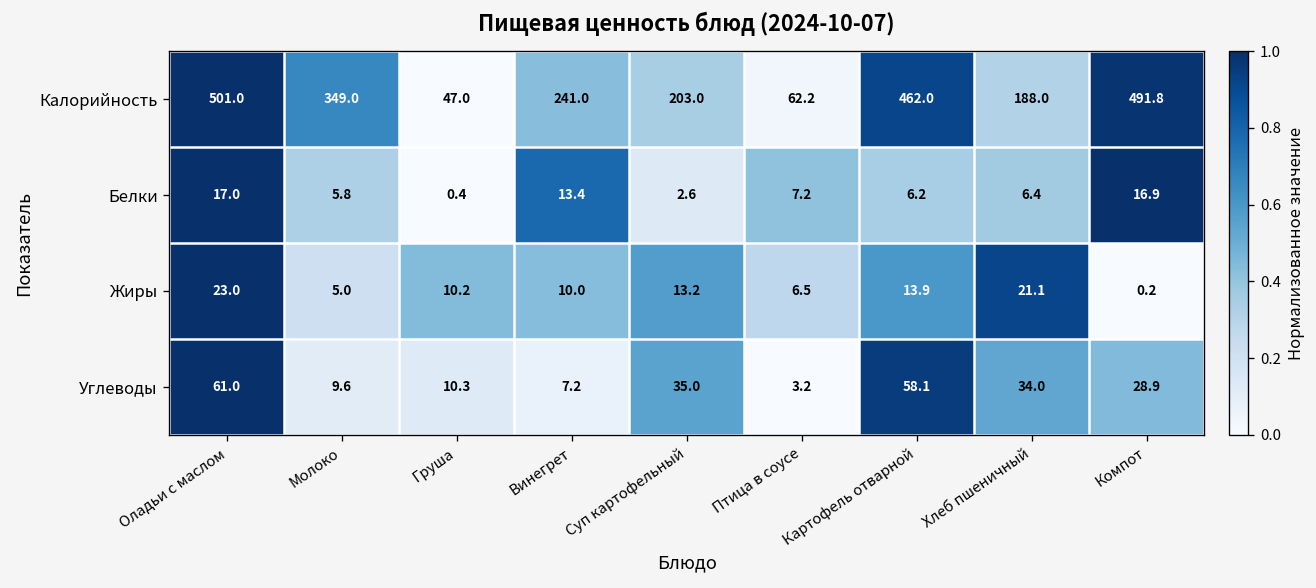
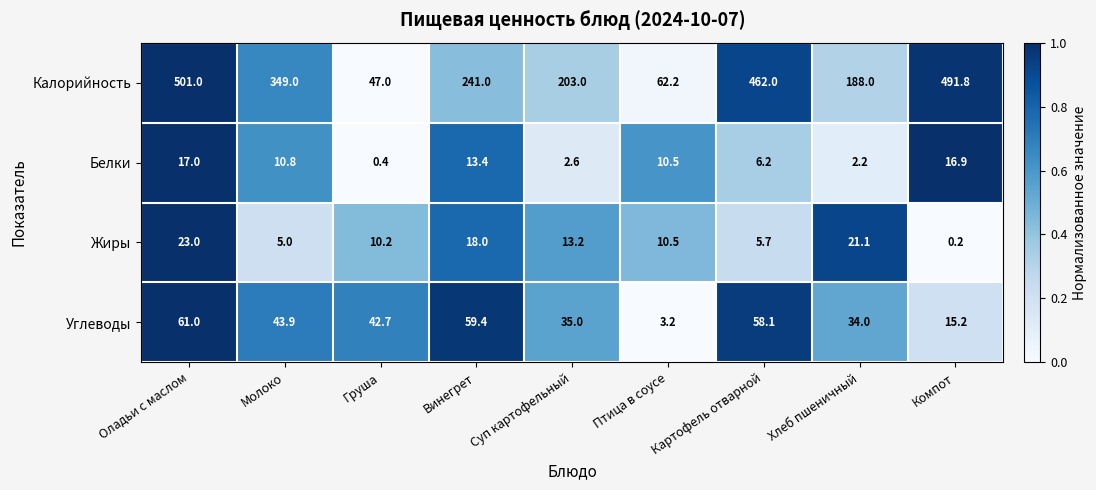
  {
    "Калорийность": {
      "Оладьи с маслом": 501.0,
      "Молоко": 349.0,
      "Груша": 47.0,
      "Винегрет": 241.0,
      "Суп картофельный": 203.0,
      "Птица в соусе": 62.2,
      "Картофель отварной": 462.0,
      "Хлеб пшеничный": 188.0,
      "Компот": 491.8
    },
    "Белки": {
      "Оладьи с маслом": 17.0,
-     "Молоко": 5.8,
+     "Молоко": 10.8,
      "Груша": 0.4,
      "Винегрет": 13.4,
      "Суп картофельный": 2.6,
-     "Птица в соусе": 7.2,
+     "Птица в соусе": 10.5,
      "Картофель отварной": 6.2,
-     "Хлеб пшеничный": 6.4,
+     "Хлеб пшеничный": 2.2,
      "Компот": 16.9
    },
    "Жиры": {
      "Оладьи с маслом": 23.0,
      "Молоко": 5.0,
      "Груша": 10.2,
-     "Винегрет": 10.0,
+     "Винегрет": 18.0,
      "Суп картофельный": 13.2,
-     "Птица в соусе": 6.5,
-     "Картофель отварной": 13.9,
+     "Птица в соусе": 10.5,
+     "Картофель отварной": 5.7,
      "Хлеб пшеничный": 21.1,
      "Компот": 0.2
    },
    "Углеводы": {
      "Оладьи с маслом": 61.0,
-     "Молоко": 9.6,
-     "Груша": 10.3,
-     "Винегрет": 7.2,
+     "Молоко": 43.9,
+     "Груша": 42.7,
+     "Винегрет": 59.4,
      "Суп картофельный": 35.0,
      "Птица в соусе": 3.2,
      "Картофель отварной": 58.1,
      "Хлеб пшеничный": 34.0,
-     "Компот": 28.9
+     "Компот": 15.2
    }
  }
